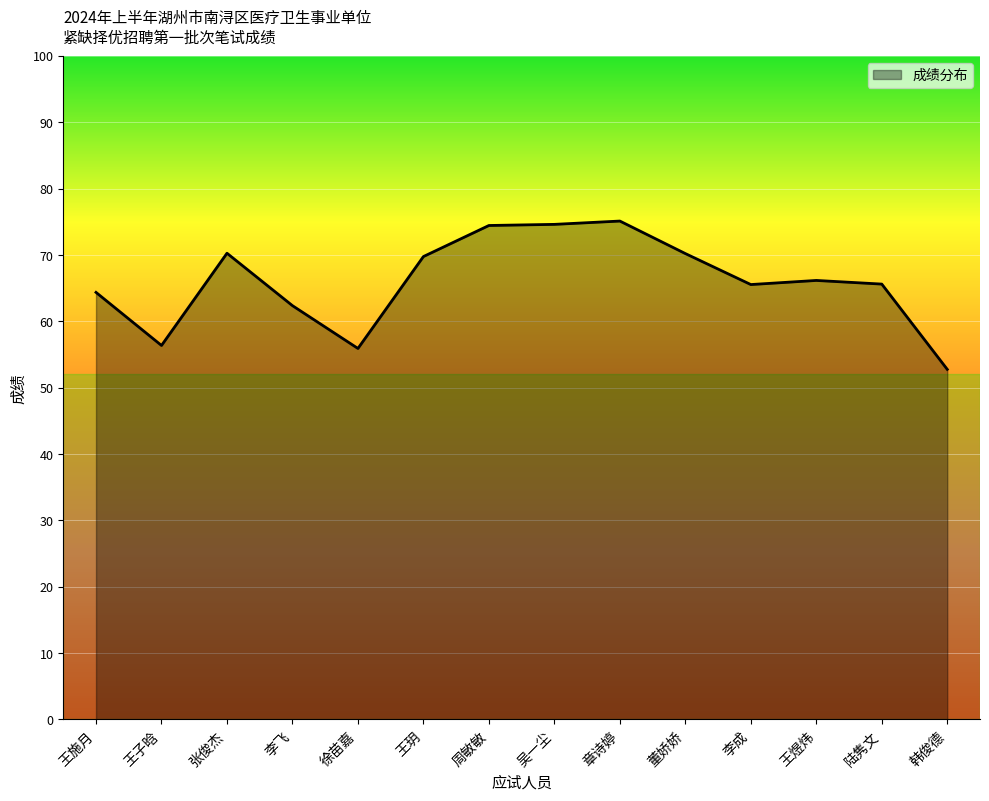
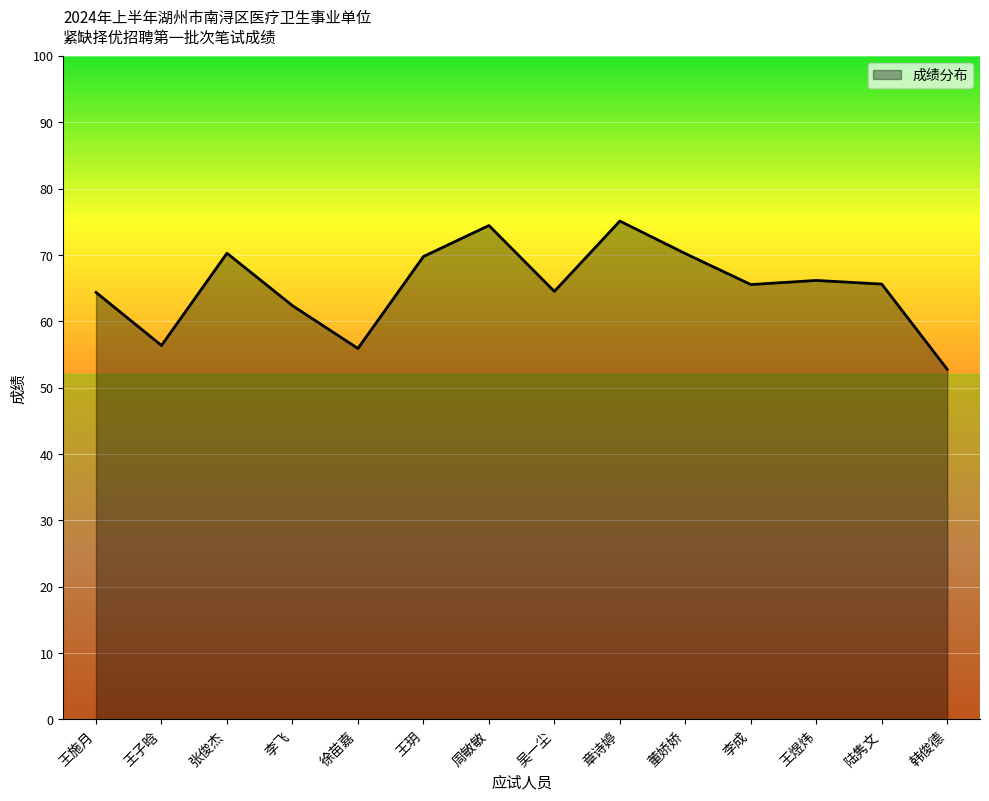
  {
    "王施月": 64,
    "王子晗": 56,
    "张俊杰": 70,
    "李飞": 62,
    "徐苗嘉": 56,
    "王玥": 70,
    "周敏敏": 74,
-   "吴一尘": 75,
+   "吴一尘": 65,
    "章诗婷": 75,
    "董娇娇": 70,
    "李成": 66,
    "王煜炜": 66,
    "陆隽文": 66,
    "韩俊德": 53
  }
